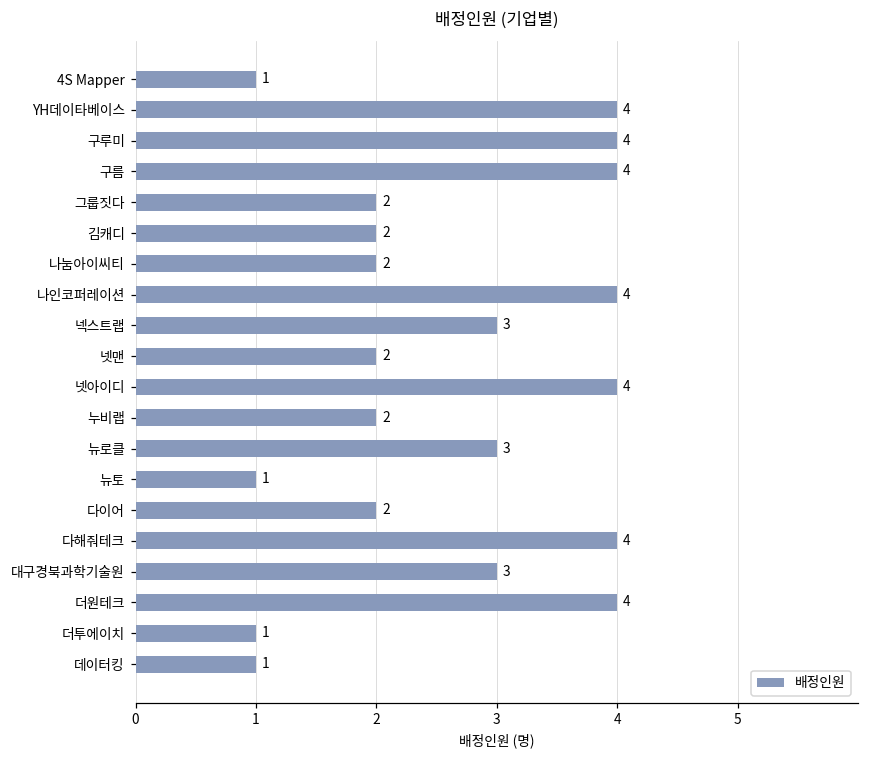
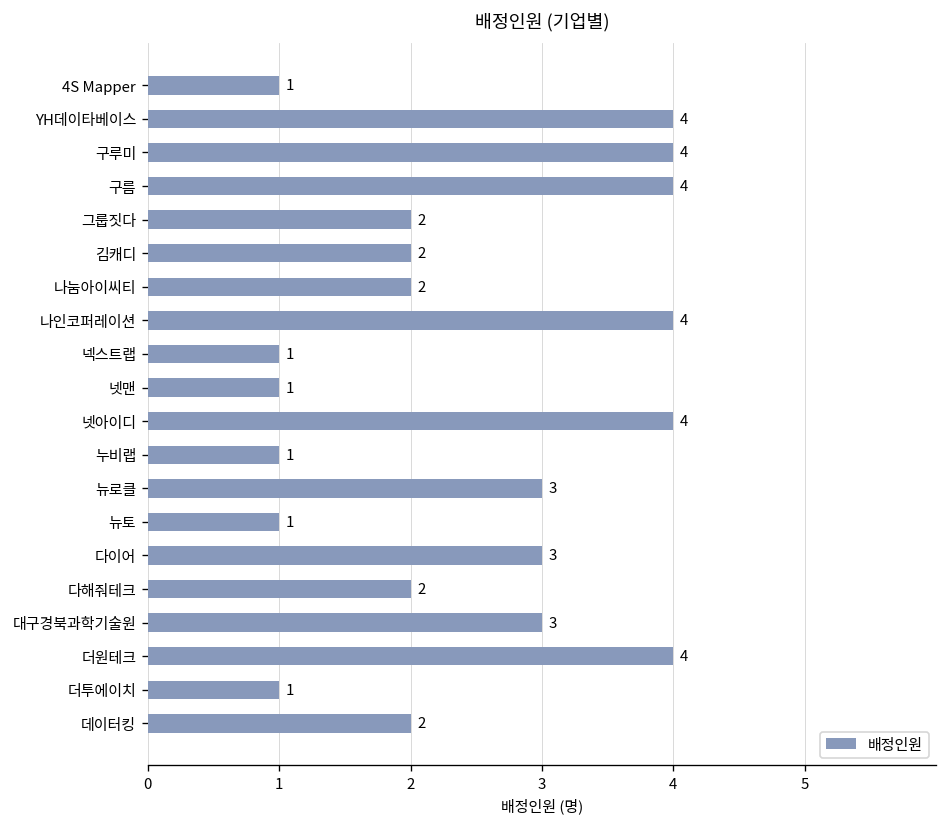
  {
    "4S Mapper": 1,
    "YH데이타베이스": 4,
    "구루미": 4,
    "구름": 4,
    "그룹짓다": 2,
    "김캐디": 2,
    "나눔아이씨티": 2,
    "나인코퍼레이션": 4,
-   "넥스트랩": 3,
-   "넷맨": 2,
+   "넥스트랩": 1,
+   "넷맨": 1,
    "넷아이디": 4,
-   "누비랩": 2,
+   "누비랩": 1,
    "뉴로클": 3,
    "뉴토": 1,
-   "다이어": 2,
-   "다해줘테크": 4,
+   "다이어": 3,
+   "다해줘테크": 2,
    "대구경북과학기술원": 3,
    "더원테크": 4,
    "더투에이치": 1,
-   "데이터킹": 1
+   "데이터킹": 2
  }
